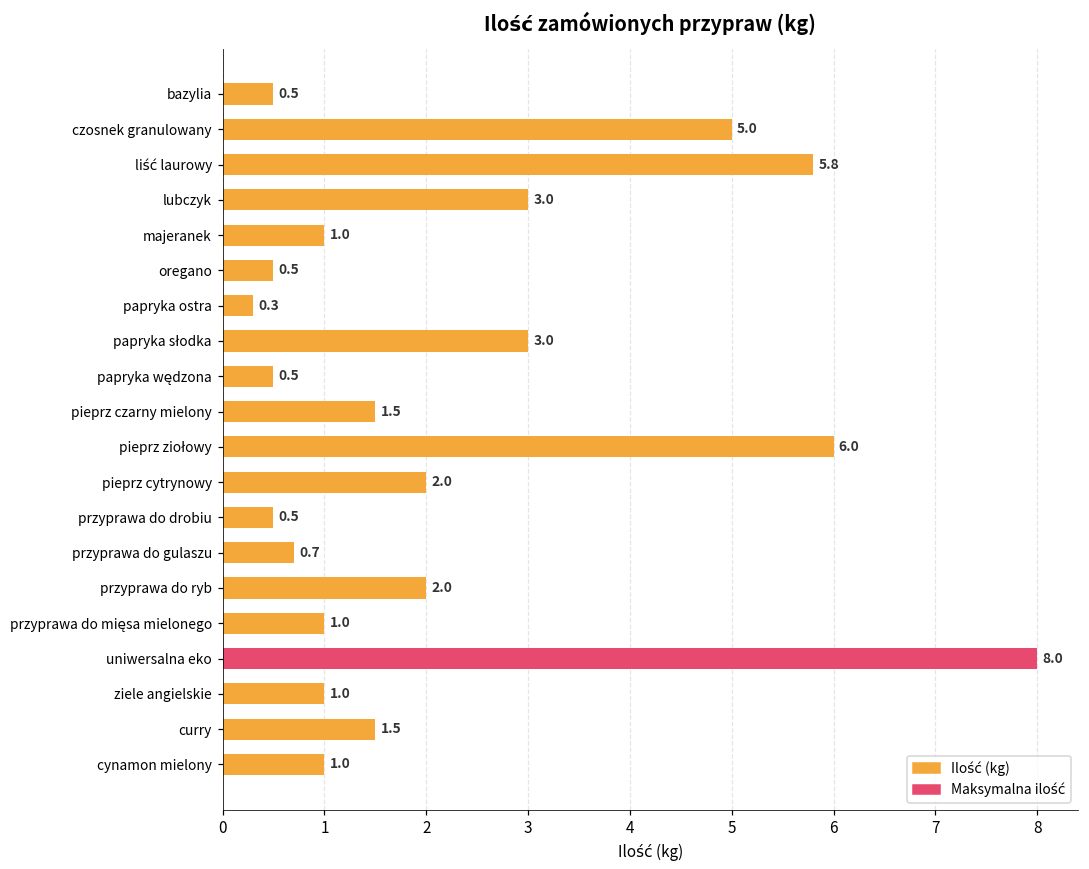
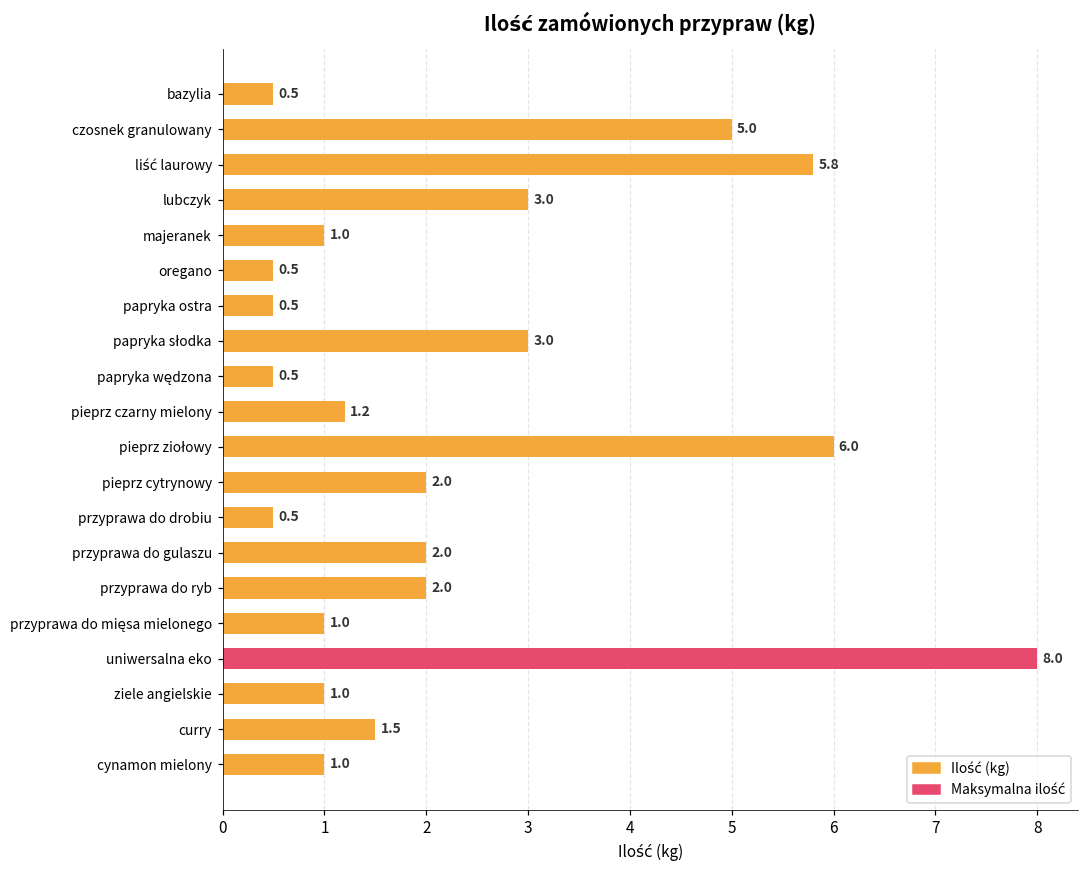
  {
    "bazylia": 0.5,
    "czosnek granulowany": 5.0,
    "liść laurowy": 5.8,
    "lubczyk": 3.0,
    "majeranek": 1.0,
    "oregano": 0.5,
-   "papryka ostra": 0.3,
+   "papryka ostra": 0.5,
    "papryka słodka": 3.0,
    "papryka wędzona": 0.5,
-   "pieprz czarny mielony": 1.5,
+   "pieprz czarny mielony": 1.2,
    "pieprz ziołowy": 6.0,
    "pieprz cytrynowy": 2.0,
    "przyprawa do drobiu": 0.5,
-   "przyprawa do gulaszu": 0.7,
+   "przyprawa do gulaszu": 2.0,
    "przyprawa do ryb": 2.0,
    "przyprawa do mięsa mielonego": 1.0,
    "uniwersalna eko": 8.0,
    "ziele angielskie": 1.0,
    "curry": 1.5,
    "cynamon mielony": 1.0
  }
